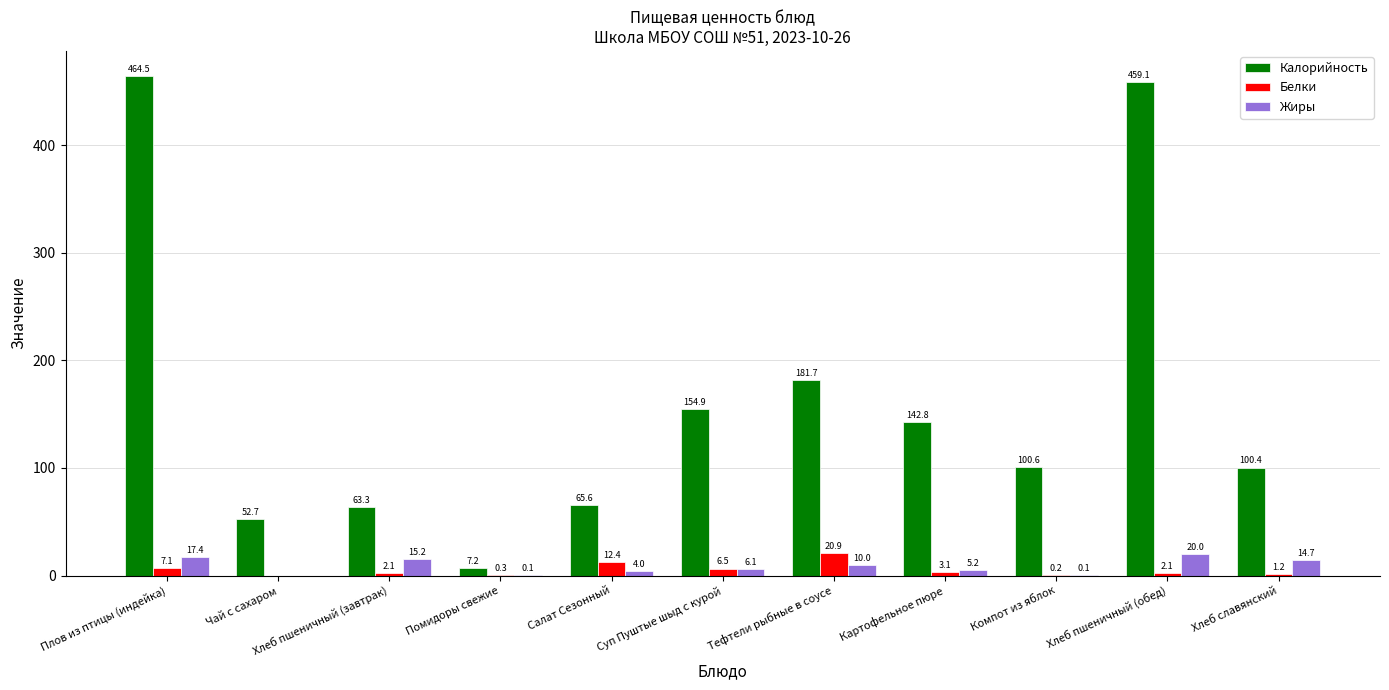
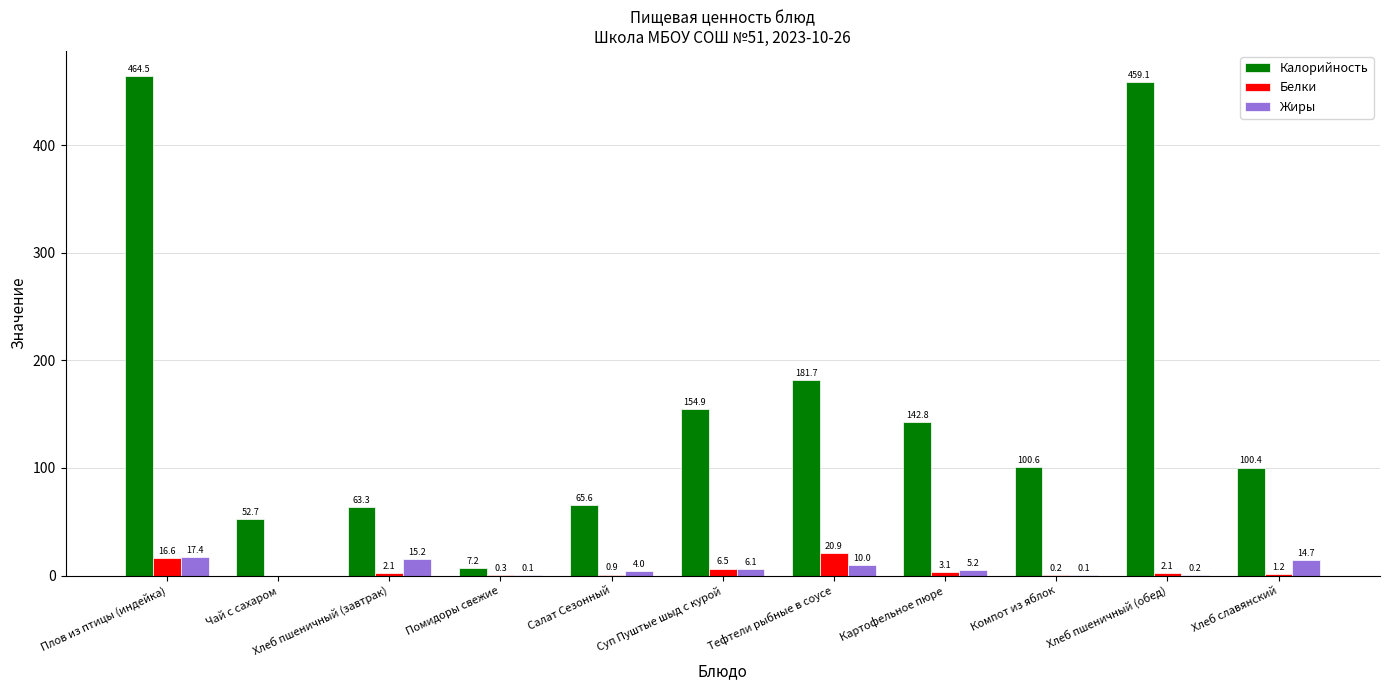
  {
    "Калорийность": {
      "Плов из птицы (индейка)": 464.5,
      "Чай с сахаром": 52.7,
      "Хлеб пшеничный (завтрак)": 63.3,
      "Помидоры свежие": 7.2,
      "Салат Сезонный": 65.6,
      "Суп Пуштые шыд с курой": 154.9,
      "Тефтели рыбные в соусе": 181.7,
      "Картофельное пюре": 142.8,
      "Компот из яблок": 100.6,
      "Хлеб пшеничный (обед)": 459.1,
      "Хлеб славянский": 100.4
    },
    "Белки": {
-     "Плов из птицы (индейка)": 7.1,
+     "Плов из птицы (индейка)": 16.6,
      "Хлеб пшеничный (завтрак)": 2.1,
      "Помидоры свежие": 0.3,
-     "Салат Сезонный": 12.4,
+     "Салат Сезонный": 0.9,
      "Суп Пуштые шыд с курой": 6.5,
      "Тефтели рыбные в соусе": 20.9,
      "Картофельное пюре": 3.1,
      "Компот из яблок": 0.2,
      "Хлеб пшеничный (обед)": 2.1,
      "Хлеб славянский": 1.2
    },
    "Жиры": {
      "Плов из птицы (индейка)": 17.4,
      "Хлеб пшеничный (завтрак)": 15.2,
      "Помидоры свежие": 0.1,
      "Салат Сезонный": 4.0,
      "Суп Пуштые шыд с курой": 6.1,
      "Тефтели рыбные в соусе": 10.0,
      "Картофельное пюре": 5.2,
      "Компот из яблок": 0.1,
-     "Хлеб пшеничный (обед)": 20.0,
+     "Хлеб пшеничный (обед)": 0.2,
      "Хлеб славянский": 14.7
    }
  }
